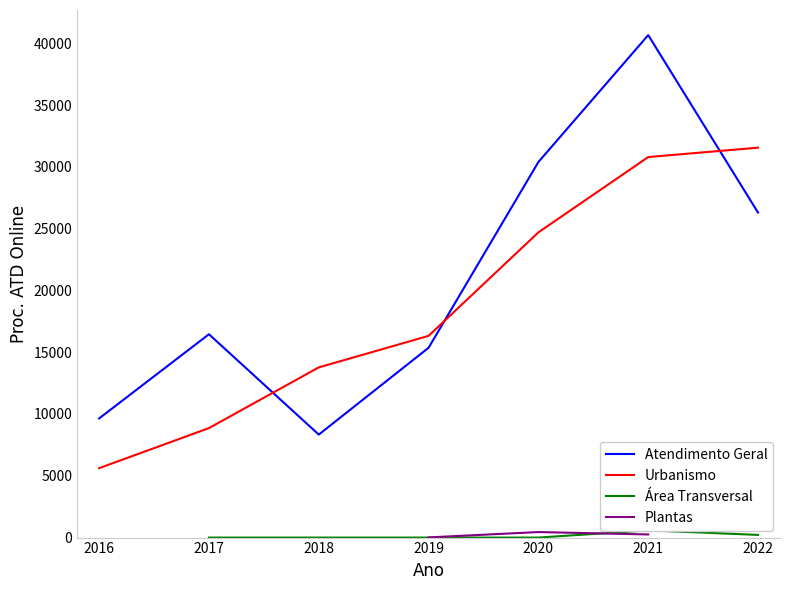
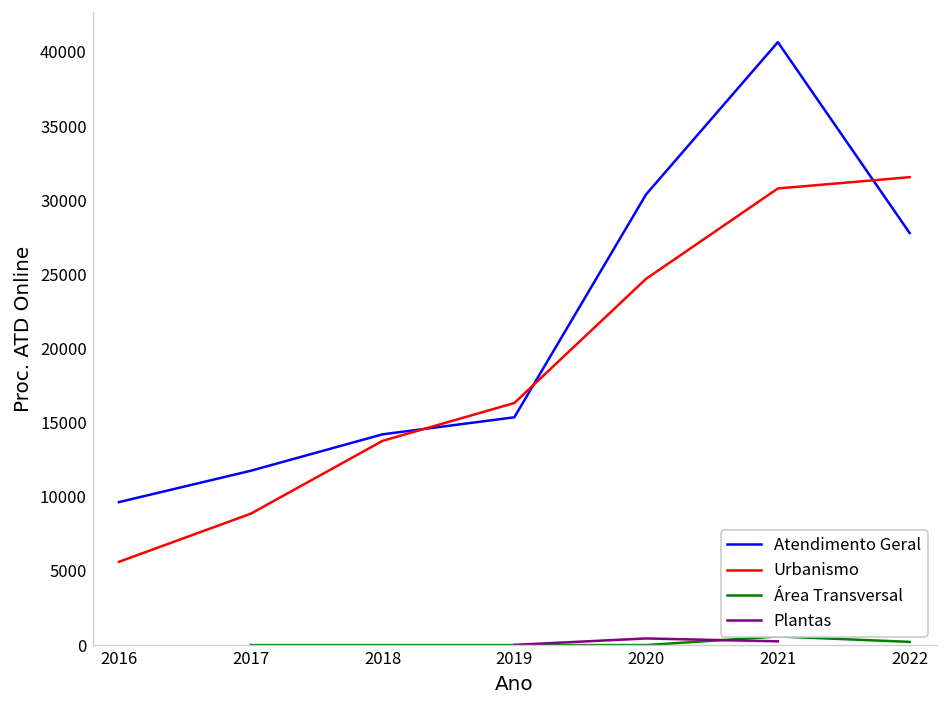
  {
    "Atendimento Geral": {
      "2016": 9600,
-     "2017": 16500,
-     "2018": 8300,
+     "2017": 11800,
+     "2018": 14200,
      "2019": 15400,
      "2020": 30400,
      "2021": 40700,
-     "2022": 26300
+     "2022": 27800
    },
    "Urbanismo": {
      "2016": 5600,
      "2017": 8900,
      "2018": 13800,
      "2019": 16300,
      "2020": 24700,
      "2021": 30800,
      "2022": 31500
    },
    "Área Transversal": {
      "2017": 0,
      "2020": 0,
      "2022": 200
    },
    "Plantas": {
      "2019": 0,
      "2020": 400,
      "2021": 300
    }
  }
